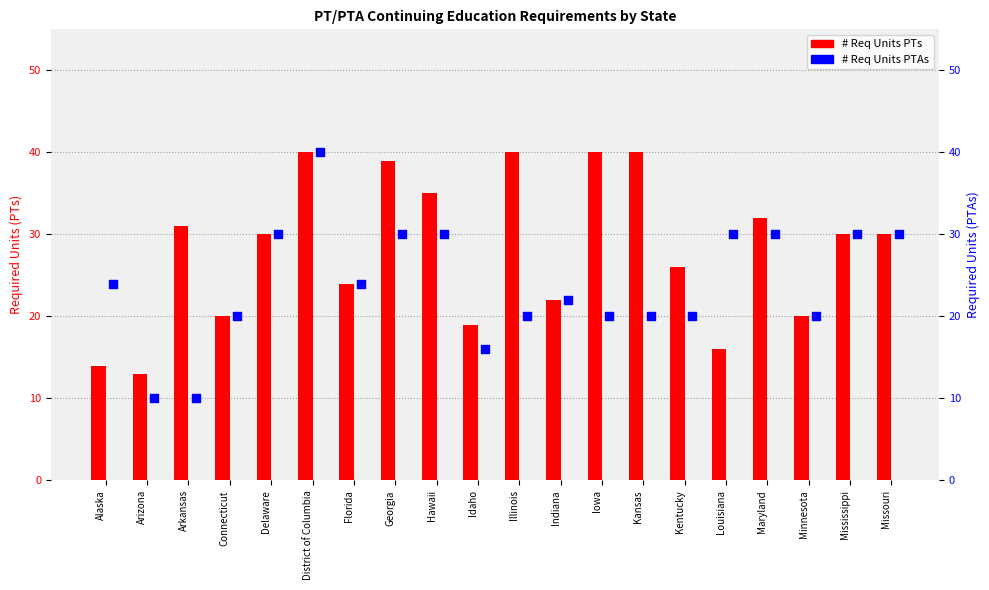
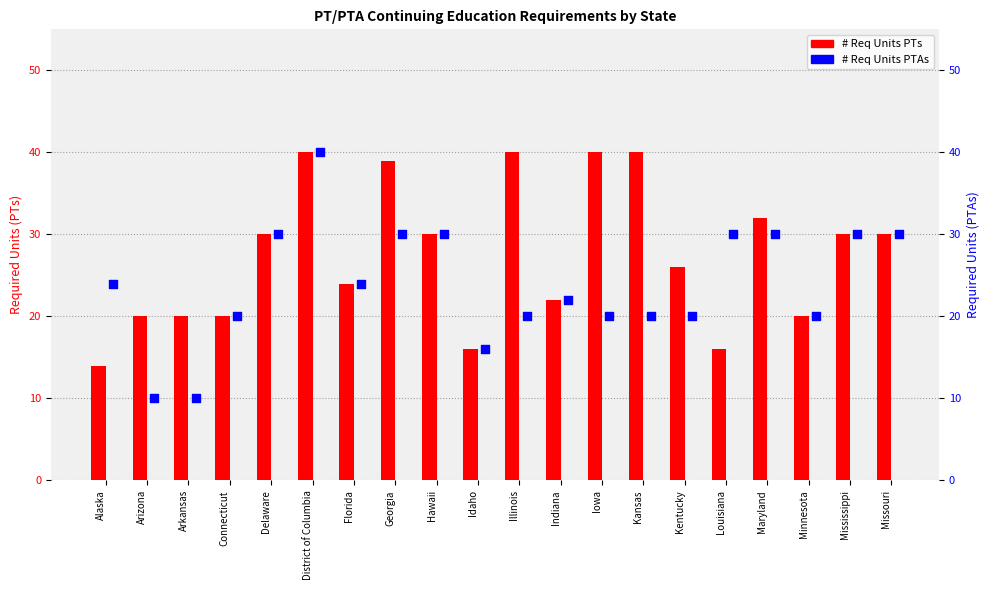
  {
    "# Req Units PTs": {
      "Alaska": 14,
-     "Arizona": 13,
-     "Arkansas": 31,
+     "Arizona": 20,
+     "Arkansas": 20,
      "Connecticut": 20,
      "Delaware": 30,
      "District of Columbia": 40,
      "Florida": 24,
      "Georgia": 39,
-     "Hawaii": 35,
-     "Idaho": 19,
+     "Hawaii": 30,
+     "Idaho": 16,
      "Illinois": 40,
      "Indiana": 22,
      "Iowa": 40,
      "Kansas": 40,
      "Kentucky": 26,
      "Louisiana": 16,
      "Maryland": 32,
      "Minnesota": 20,
      "Mississippi": 30,
      "Missouri": 30
    }
  }
